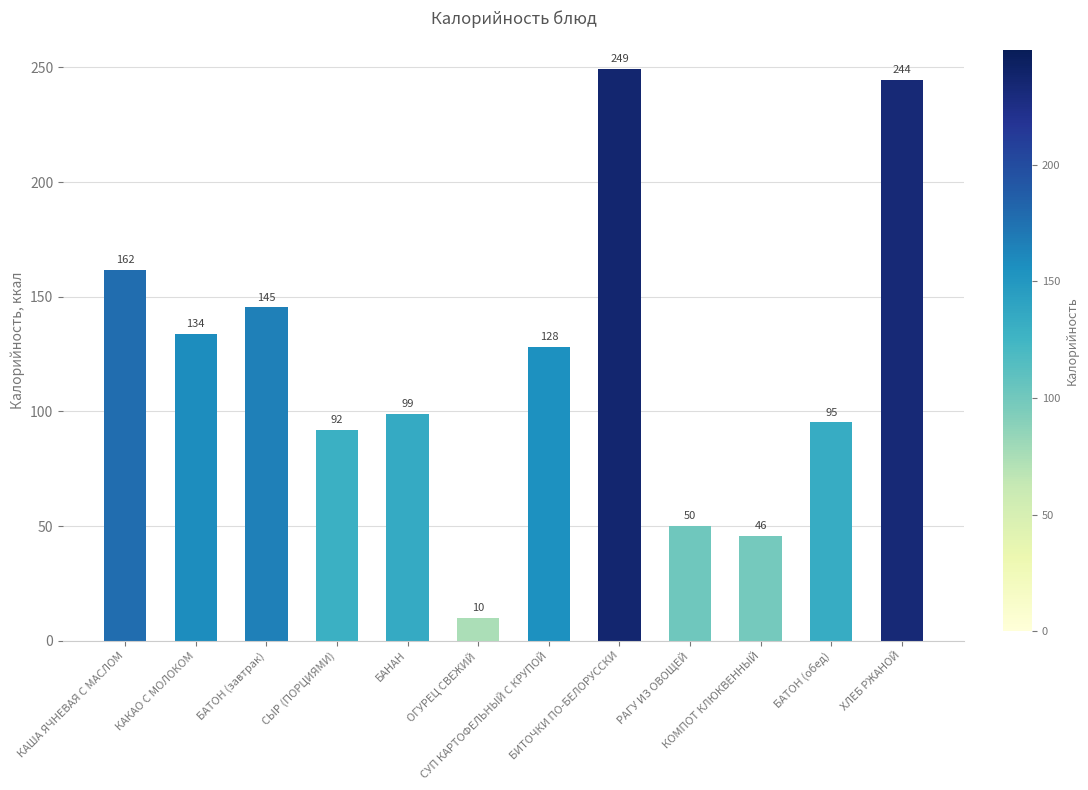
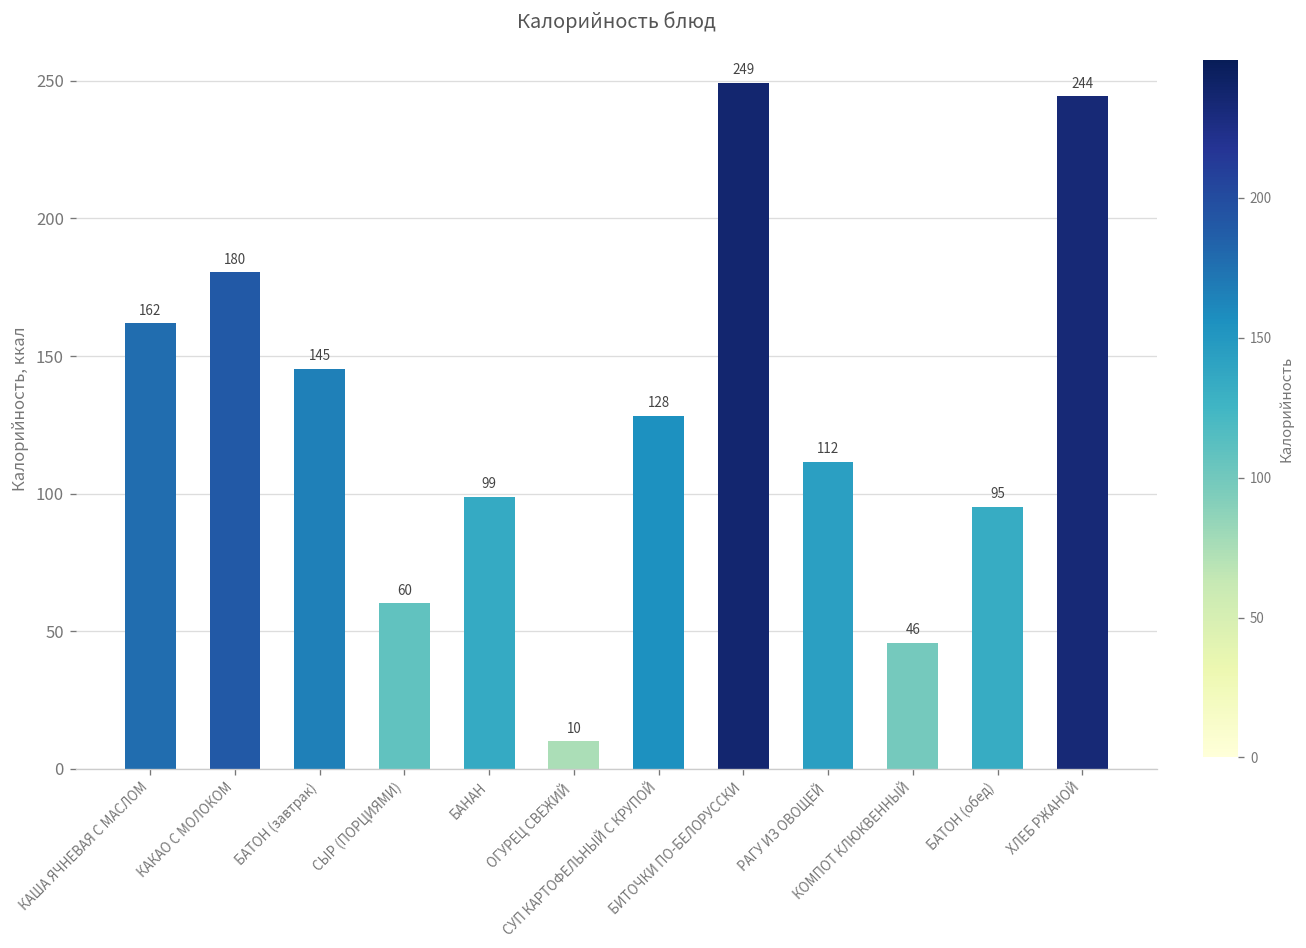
  {
    "КАША ЯЧНЕВАЯ С МАСЛОМ": 162,
-   "КАКАО С МОЛОКОМ": 134,
+   "КАКАО С МОЛОКОМ": 180,
    "БАТОН (завтрак)": 145,
-   "СЫР (ПОРЦИЯМИ)": 92,
+   "СЫР (ПОРЦИЯМИ)": 60,
    "БАНАН": 99,
    "ОГУРЕЦ СВЕЖИЙ": 10,
    "СУП КАРТОФЕЛЬНЫЙ С КРУПОЙ": 128,
    "БИТОЧКИ ПО-БЕЛОРУССКИ": 249,
-   "РАГУ ИЗ ОВОЩЕЙ": 50,
+   "РАГУ ИЗ ОВОЩЕЙ": 112,
    "КОМПОТ КЛЮКВЕННЫЙ": 46,
    "БАТОН (обед)": 95,
    "ХЛЕБ РЖАНОЙ": 244
  }
